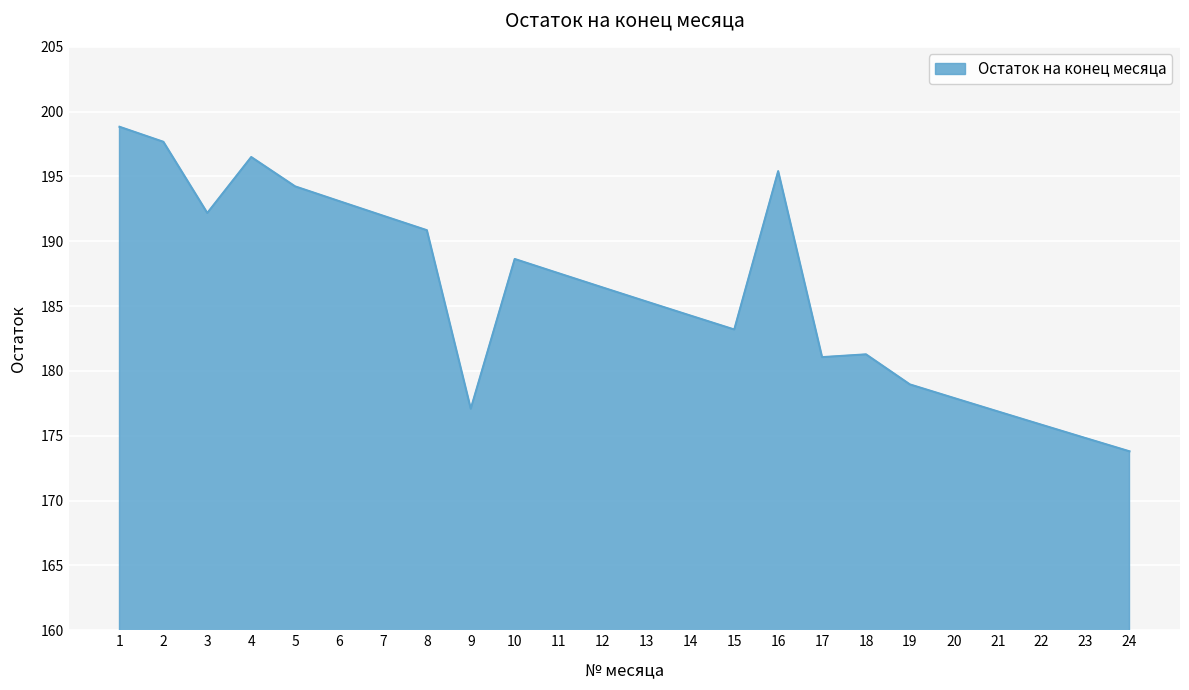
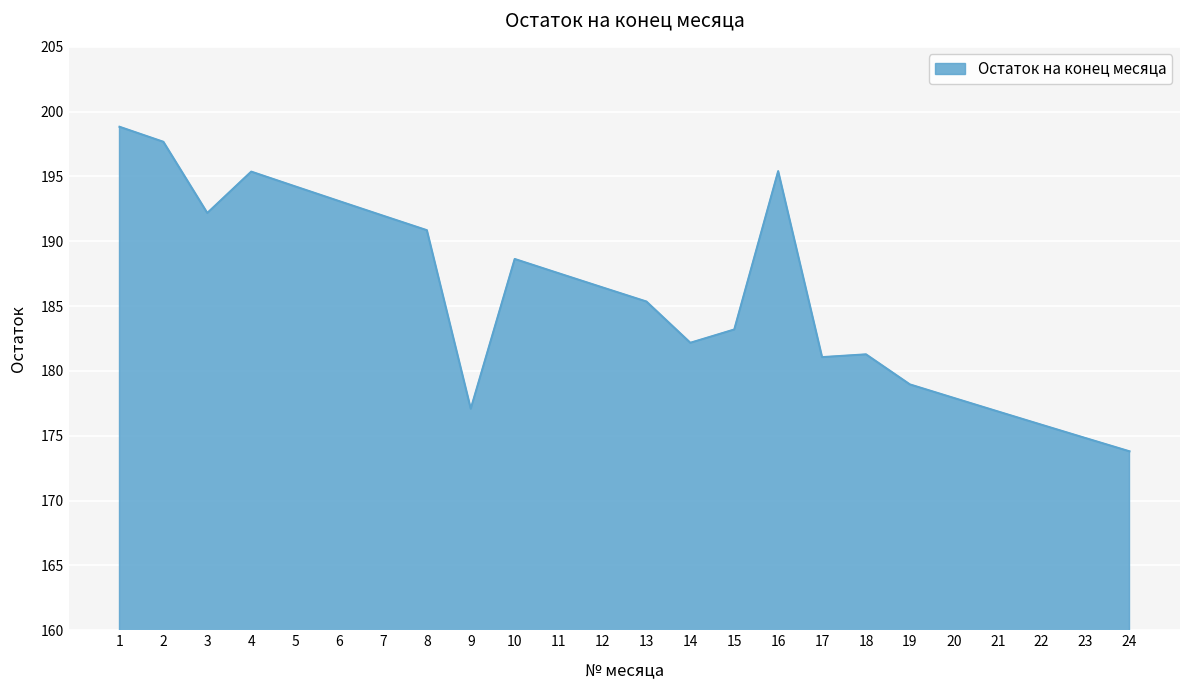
  {
    "1": 198.8,
    "2": 197.7,
    "3": 192.2,
-   "4": 196.5,
+   "4": 195.4,
    "5": 194.2,
    "6": 193.1,
    "7": 192.0,
    "8": 190.9,
    "9": 177.1,
    "10": 188.6,
    "11": 187.5,
    "12": 186.4,
    "13": 185.4,
-   "14": 184.3,
+   "14": 182.2,
    "15": 183.2,
    "16": 195.4,
    "17": 181.1,
    "18": 181.3,
    "19": 179.0,
    "20": 177.9,
    "21": 176.9,
    "22": 175.8,
    "23": 174.8,
    "24": 173.8
  }
